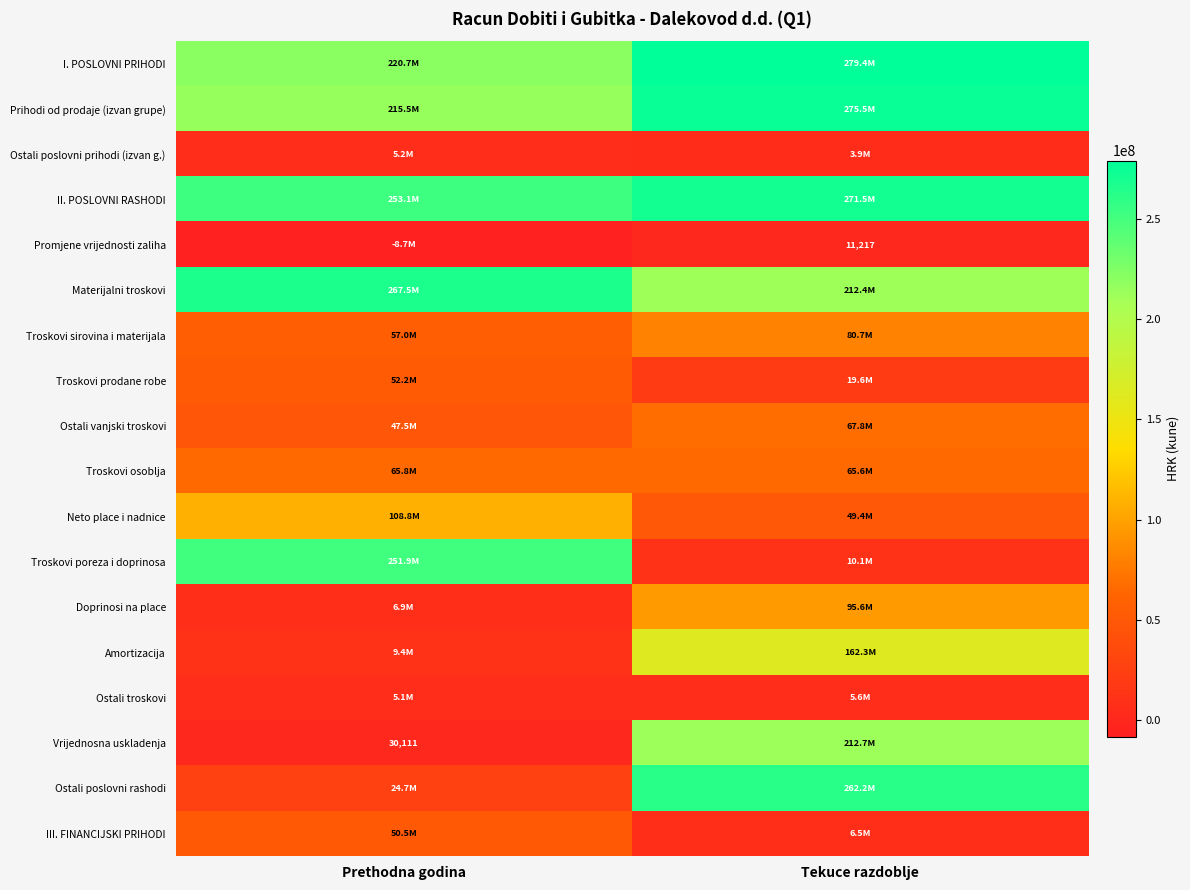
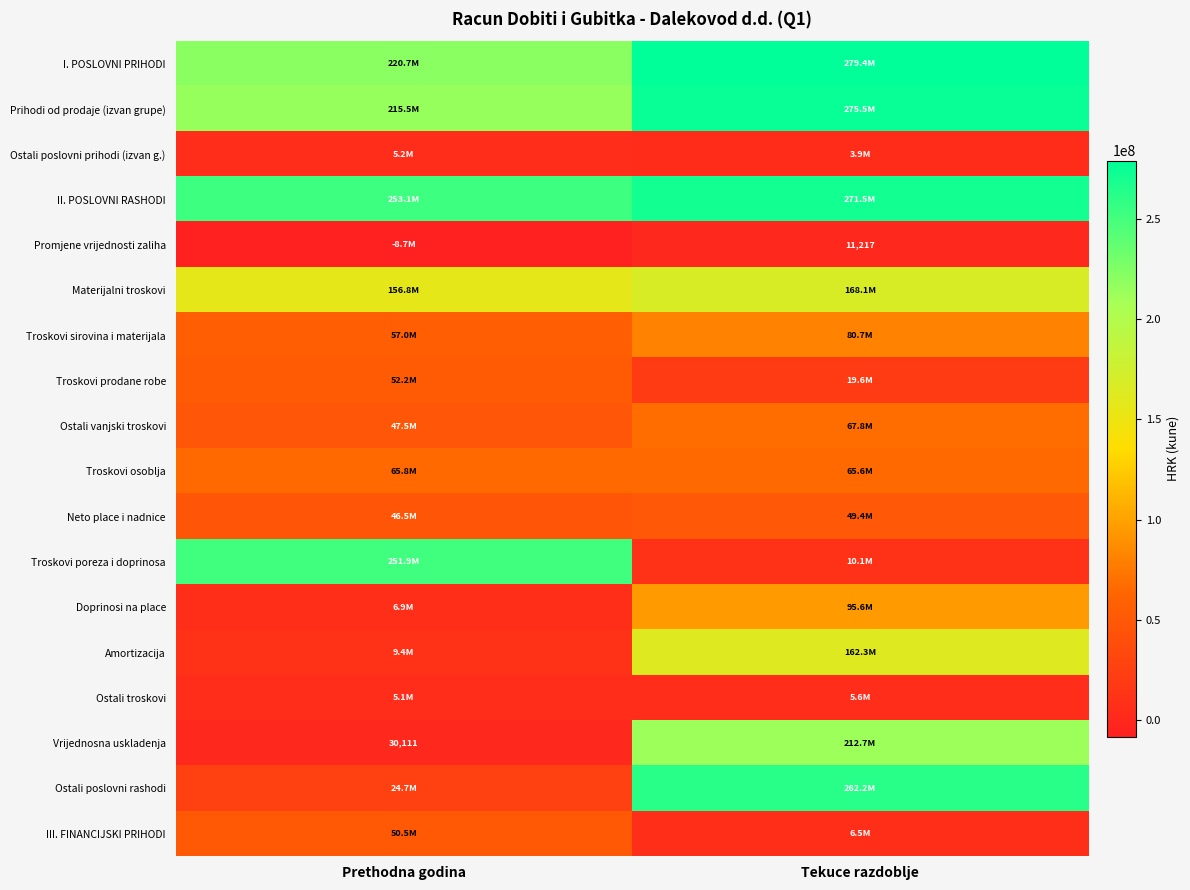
  {
    "I. POSLOVNI PRIHODI": {
      "Prethodna godina": "220.7M",
      "Tekuce razdoblje": "279.4M"
    },
    "Prihodi od prodaje (izvan grupe)": {
      "Prethodna godina": "215.5M",
      "Tekuce razdoblje": "275.5M"
    },
    "Ostali poslovni prihodi (izvan g.)": {
      "Prethodna godina": "5.2M",
      "Tekuce razdoblje": "3.9M"
    },
    "II. POSLOVNI RASHODI": {
      "Prethodna godina": "253.1M",
      "Tekuce razdoblje": "271.5M"
    },
    "Promjene vrijednosti zaliha": {
      "Prethodna godina": "-8.7M",
      "Tekuce razdoblje": "11,217"
    },
    "Materijalni troskovi": {
-     "Prethodna godina": "267.5M",
-     "Tekuce razdoblje": "212.4M"
+     "Prethodna godina": "156.8M",
+     "Tekuce razdoblje": "168.1M"
    },
    "Troskovi sirovina i materijala": {
      "Prethodna godina": "57.0M",
      "Tekuce razdoblje": "80.7M"
    },
    "Troskovi prodane robe": {
      "Prethodna godina": "52.2M",
      "Tekuce razdoblje": "19.6M"
    },
    "Ostali vanjski troskovi": {
      "Prethodna godina": "47.5M",
      "Tekuce razdoblje": "67.8M"
    },
    "Troskovi osoblja": {
      "Prethodna godina": "65.8M",
      "Tekuce razdoblje": "65.6M"
    },
    "Neto place i nadnice": {
-     "Prethodna godina": "108.8M",
+     "Prethodna godina": "46.5M",
      "Tekuce razdoblje": "49.4M"
    },
    "Troskovi poreza i doprinosa": {
      "Prethodna godina": "251.9M",
      "Tekuce razdoblje": "10.1M"
    },
    "Doprinosi na place": {
      "Prethodna godina": "6.9M",
      "Tekuce razdoblje": "95.6M"
    },
    "Amortizacija": {
      "Prethodna godina": "9.4M",
      "Tekuce razdoblje": "162.3M"
    },
    "Ostali troskovi": {
      "Prethodna godina": "5.1M",
      "Tekuce razdoblje": "5.6M"
    },
    "Vrijednosna uskladenja": {
      "Prethodna godina": "30,111",
      "Tekuce razdoblje": "212.7M"
    },
    "Ostali poslovni rashodi": {
      "Prethodna godina": "24.7M",
      "Tekuce razdoblje": "262.2M"
    },
    "III. FINANCIJSKI PRIHODI": {
      "Prethodna godina": "50.5M",
      "Tekuce razdoblje": "6.5M"
    }
  }
